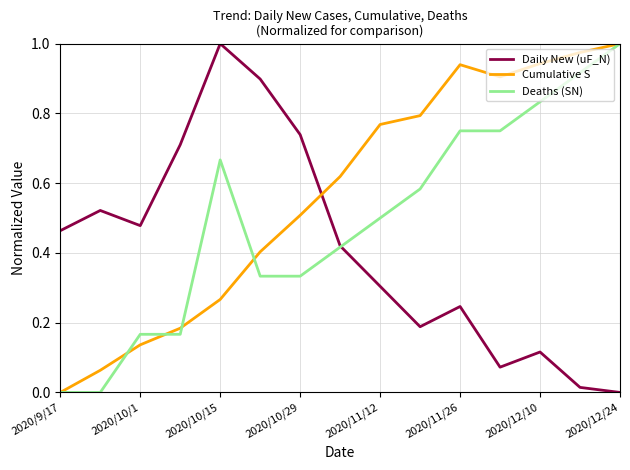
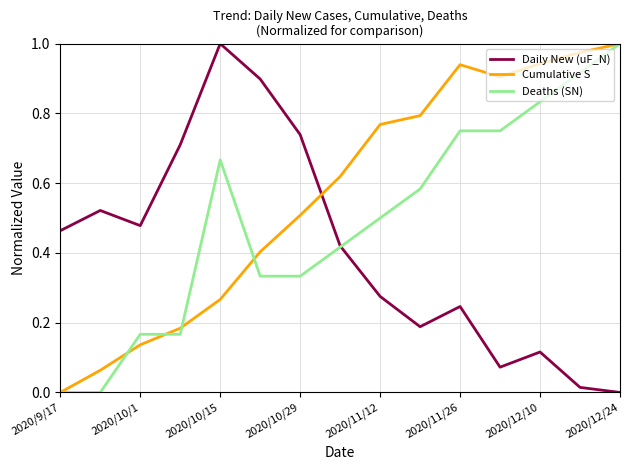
  {
    "Daily New (uF_N)": {
      "2020/9/17": 0.46,
      "2020/10/1": 0.48,
      "2020/10/15": 1.00,
      "2020/10/29": 0.74,
-     "2020/11/12": 0.30,
+     "2020/11/12": 0.28,
      "2020/11/26": 0.25,
      "2020/12/10": 0.12,
      "2020/12/24": 0.00
    },
    "Cumulative S": {
      "2020/10/1": 0.14,
      "2020/10/15": 0.27,
      "2020/10/29": 0.51,
      "2020/11/12": 0.77,
      "2020/11/26": 0.94
    },
    "Deaths (SN)": {
      "2020/10/1": 0.17,
      "2020/10/15": 0.67,
      "2020/10/29": 0.33,
      "2020/11/12": 0.50,
      "2020/11/26": 0.75,
      "2020/12/10": 0.83
    }
  }
